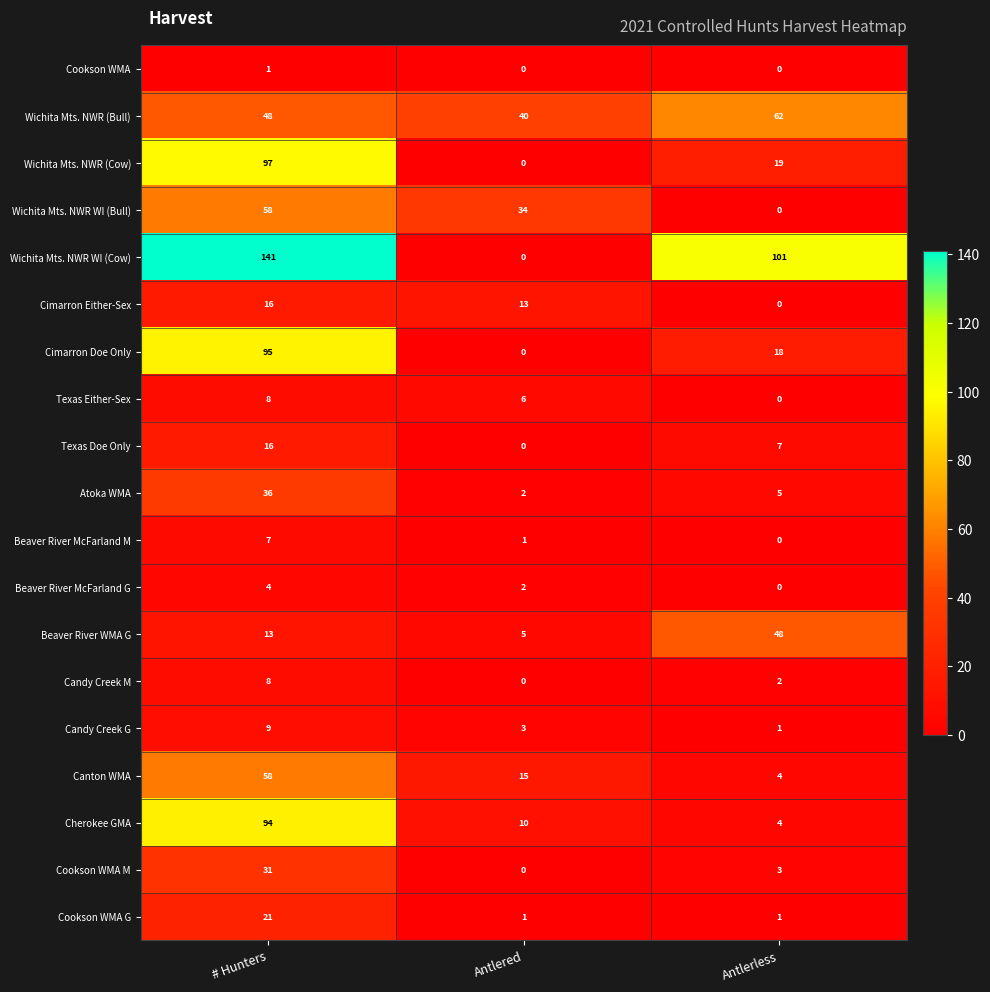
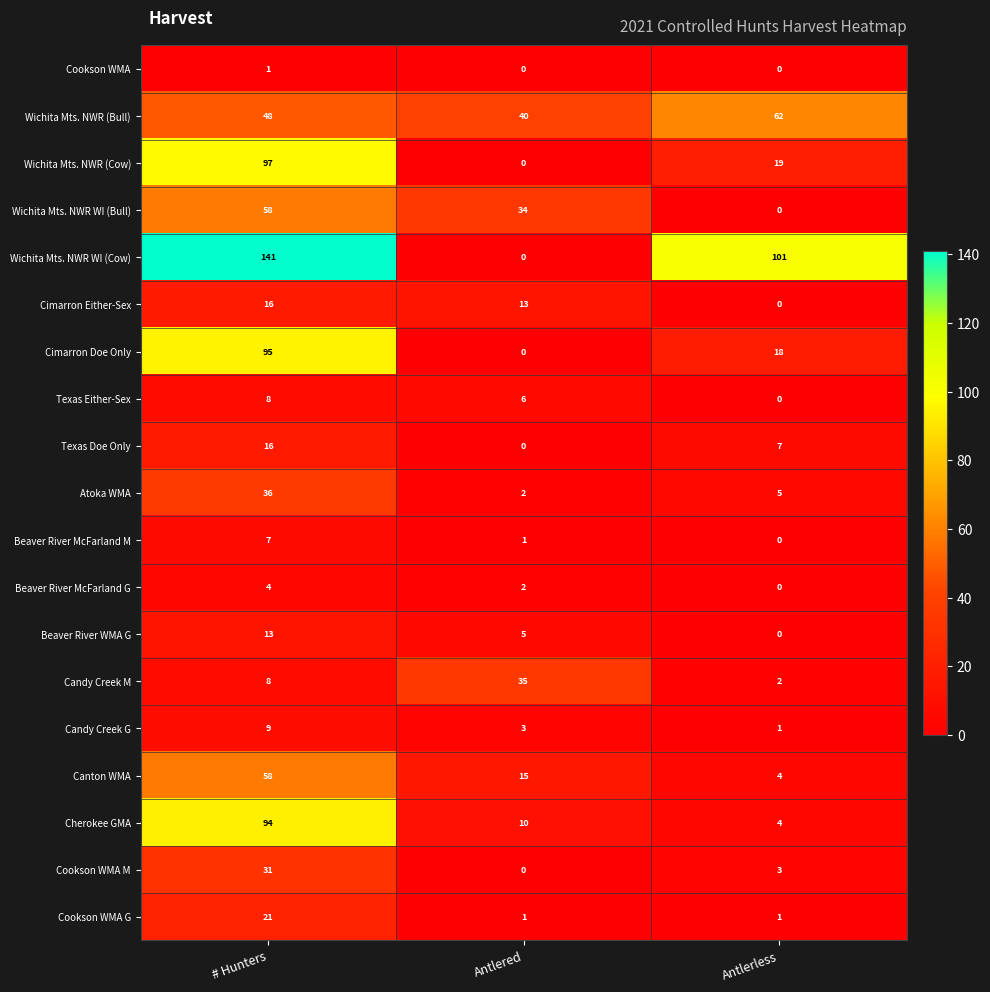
  {
    "Cookson WMA": {
      "# Hunters": 1,
      "Antlered": 0,
      "Antlerless": 0
    },
    "Wichita Mts. NWR (Bull)": {
      "# Hunters": 48,
      "Antlered": 40,
      "Antlerless": 62
    },
    "Wichita Mts. NWR (Cow)": {
      "# Hunters": 97,
      "Antlered": 0,
      "Antlerless": 19
    },
    "Wichita Mts. NWR WI (Bull)": {
      "# Hunters": 58,
      "Antlered": 34,
      "Antlerless": 0
    },
    "Wichita Mts. NWR WI (Cow)": {
      "# Hunters": 141,
      "Antlered": 0,
      "Antlerless": 101
    },
    "Cimarron Either-Sex": {
      "# Hunters": 16,
      "Antlered": 13,
      "Antlerless": 0
    },
    "Cimarron Doe Only": {
      "# Hunters": 95,
      "Antlered": 0,
      "Antlerless": 18
    },
    "Texas Either-Sex": {
      "# Hunters": 8,
      "Antlered": 6,
      "Antlerless": 0
    },
    "Texas Doe Only": {
      "# Hunters": 16,
      "Antlered": 0,
      "Antlerless": 7
    },
    "Atoka WMA": {
      "# Hunters": 36,
      "Antlered": 2,
      "Antlerless": 5
    },
    "Beaver River McFarland M": {
      "# Hunters": 7,
      "Antlered": 1,
      "Antlerless": 0
    },
    "Beaver River McFarland G": {
      "# Hunters": 4,
      "Antlered": 2,
      "Antlerless": 0
    },
    "Beaver River WMA G": {
      "# Hunters": 13,
      "Antlered": 5,
-     "Antlerless": 48
+     "Antlerless": 0
    },
    "Candy Creek M": {
      "# Hunters": 8,
-     "Antlered": 0,
+     "Antlered": 35,
      "Antlerless": 2
    },
    "Candy Creek G": {
      "# Hunters": 9,
      "Antlered": 3,
      "Antlerless": 1
    },
    "Canton WMA": {
      "# Hunters": 58,
      "Antlered": 15,
      "Antlerless": 4
    },
    "Cherokee GMA": {
      "# Hunters": 94,
      "Antlered": 10,
      "Antlerless": 4
    },
    "Cookson WMA M": {
      "# Hunters": 31,
      "Antlered": 0,
      "Antlerless": 3
    },
    "Cookson WMA G": {
      "# Hunters": 21,
      "Antlered": 1,
      "Antlerless": 1
    }
  }
